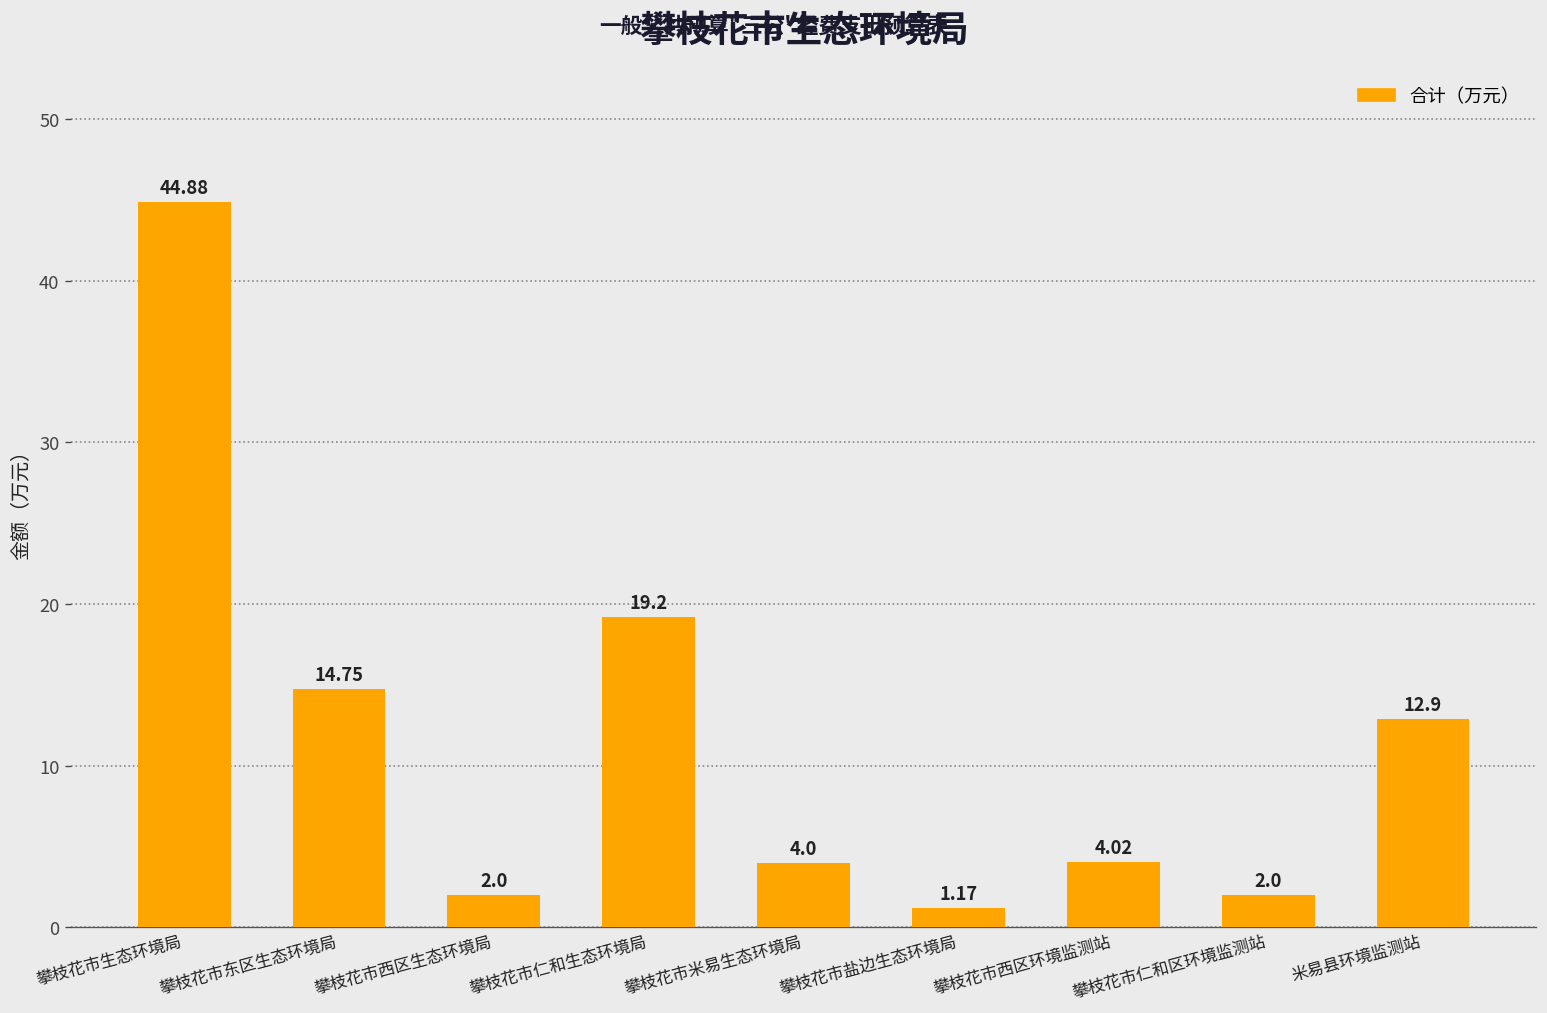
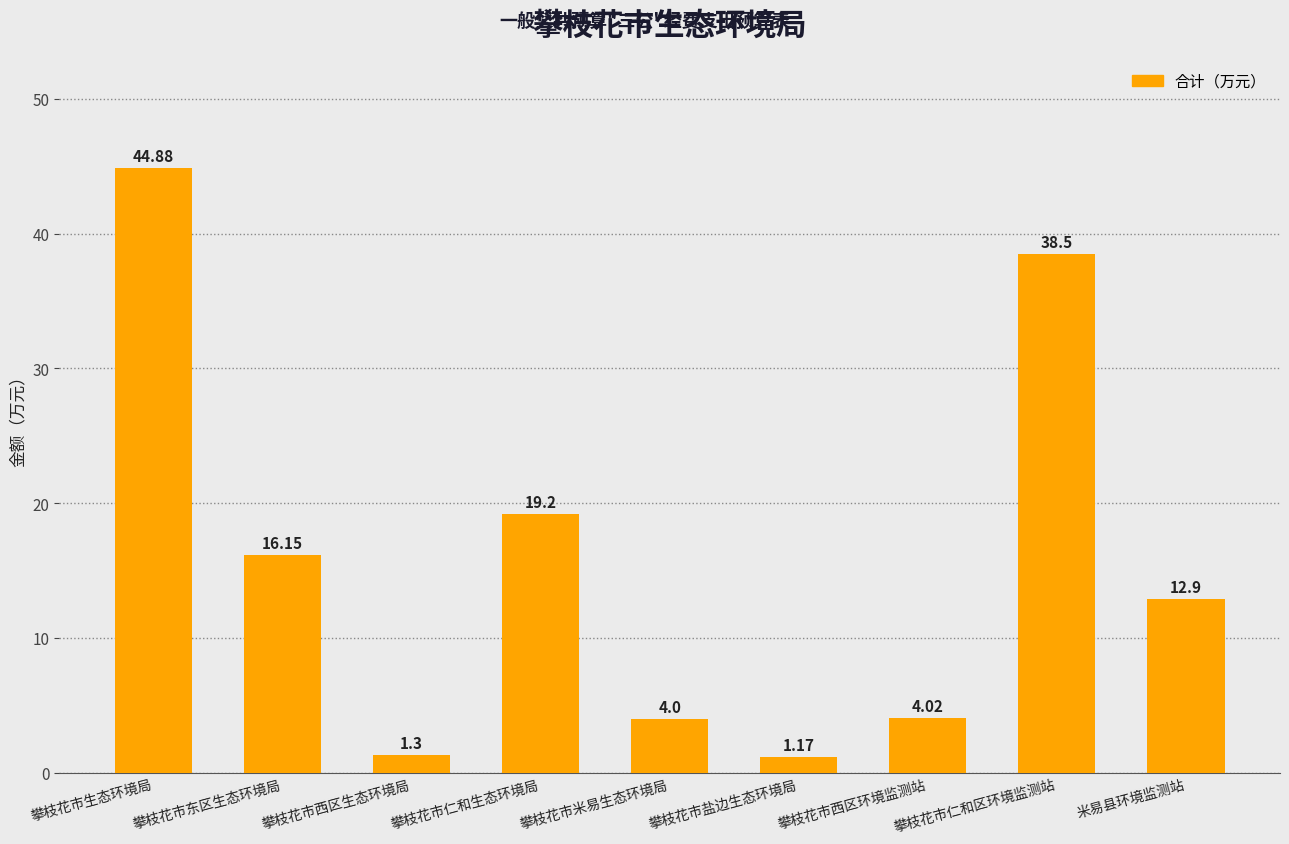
  {
    "攀枝花市生态环境局": 44.88,
-   "攀枝花市东区生态环境局": 14.75,
-   "攀枝花市西区生态环境局": 2.0,
+   "攀枝花市东区生态环境局": 16.15,
+   "攀枝花市西区生态环境局": 1.3,
    "攀枝花市仁和生态环境局": 19.2,
    "攀枝花市米易生态环境局": 4.0,
    "攀枝花市盐边生态环境局": 1.17,
    "攀枝花市西区环境监测站": 4.02,
-   "攀枝花市仁和区环境监测站": 2.0,
+   "攀枝花市仁和区环境监测站": 38.5,
    "米易县环境监测站": 12.9
  }
